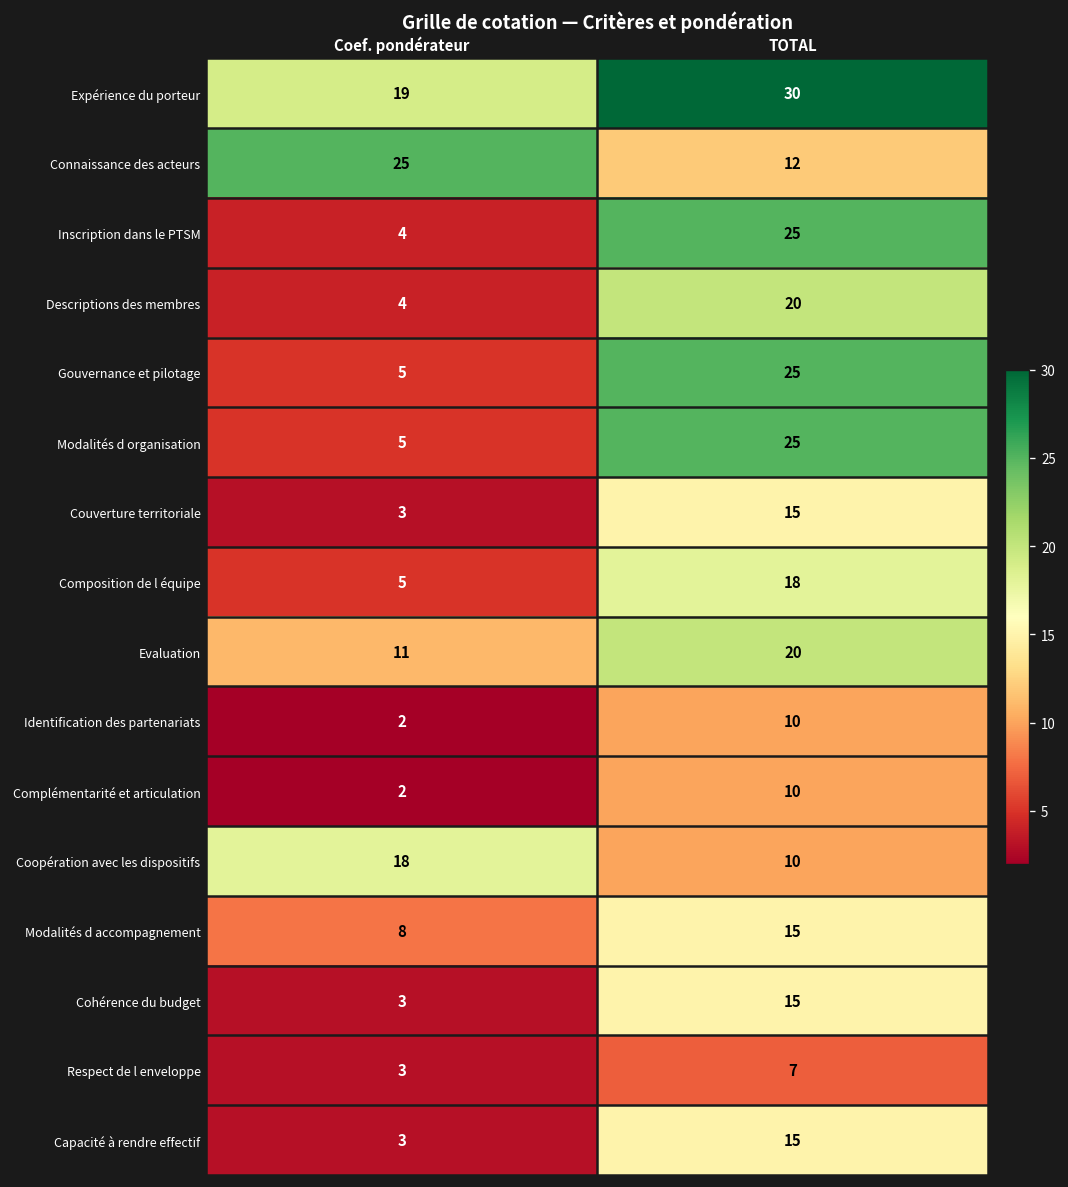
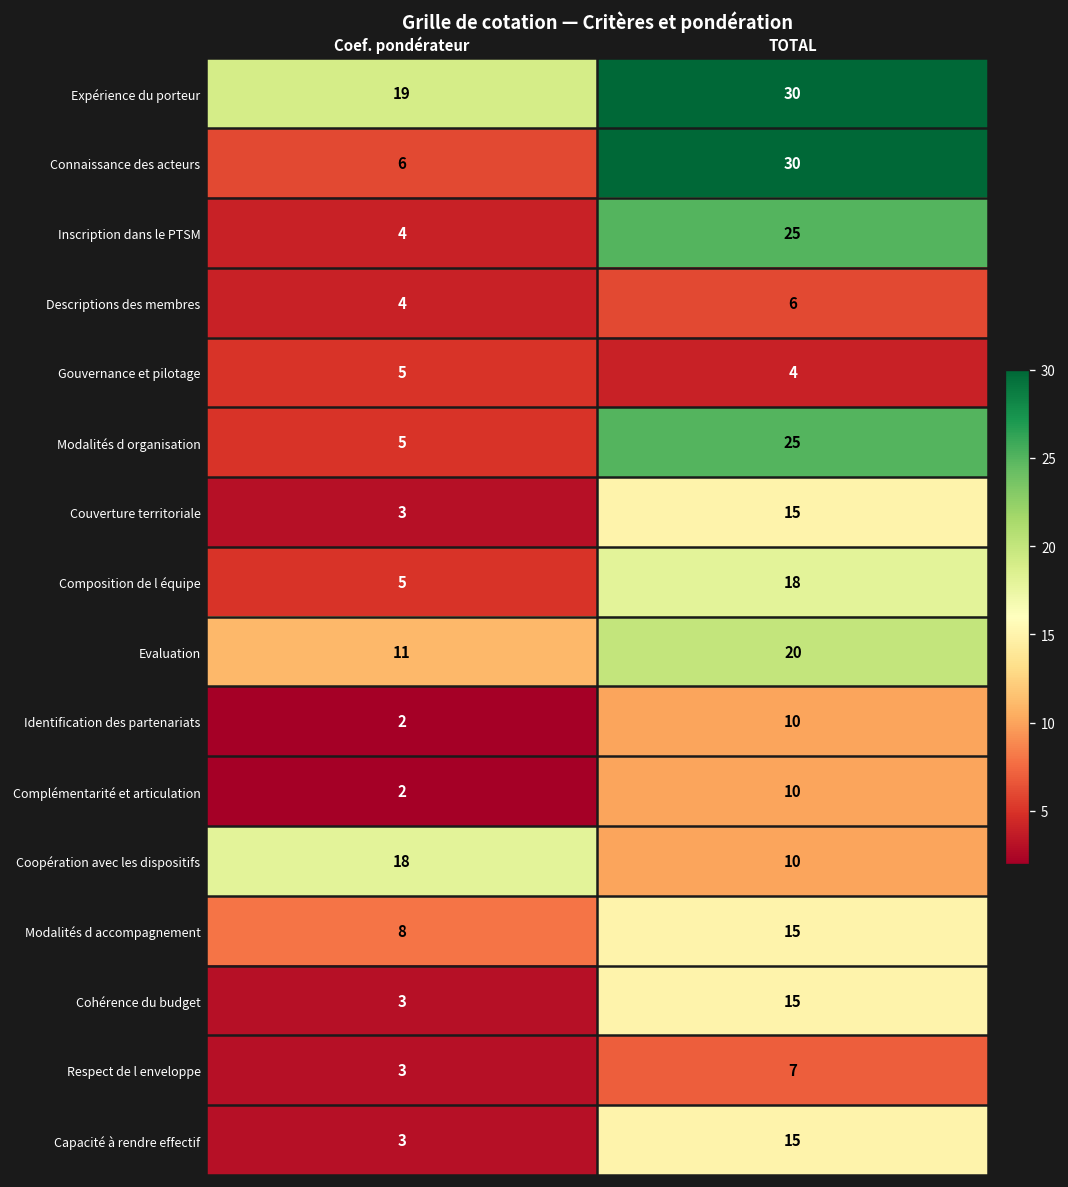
  {
    "Expérience du porteur": {
      "Coef. pondérateur": 19,
      "TOTAL": 30
    },
    "Connaissance des acteurs": {
-     "Coef. pondérateur": 25,
-     "TOTAL": 12
+     "Coef. pondérateur": 6,
+     "TOTAL": 30
    },
    "Inscription dans le PTSM": {
      "Coef. pondérateur": 4,
      "TOTAL": 25
    },
    "Descriptions des membres": {
      "Coef. pondérateur": 4,
-     "TOTAL": 20
+     "TOTAL": 6
    },
    "Gouvernance et pilotage": {
      "Coef. pondérateur": 5,
-     "TOTAL": 25
+     "TOTAL": 4
    },
    "Modalités d organisation": {
      "Coef. pondérateur": 5,
      "TOTAL": 25
    },
    "Couverture territoriale": {
      "Coef. pondérateur": 3,
      "TOTAL": 15
    },
    "Composition de l équipe": {
      "Coef. pondérateur": 5,
      "TOTAL": 18
    },
    "Evaluation": {
      "Coef. pondérateur": 11,
      "TOTAL": 20
    },
    "Identification des partenariats": {
      "Coef. pondérateur": 2,
      "TOTAL": 10
    },
    "Complémentarité et articulation": {
      "Coef. pondérateur": 2,
      "TOTAL": 10
    },
    "Coopération avec les dispositifs": {
      "Coef. pondérateur": 18,
      "TOTAL": 10
    },
    "Modalités d accompagnement": {
      "Coef. pondérateur": 8,
      "TOTAL": 15
    },
    "Cohérence du budget": {
      "Coef. pondérateur": 3,
      "TOTAL": 15
    },
    "Respect de l enveloppe": {
      "Coef. pondérateur": 3,
      "TOTAL": 7
    },
    "Capacité à rendre effectif": {
      "Coef. pondérateur": 3,
      "TOTAL": 15
    }
  }
